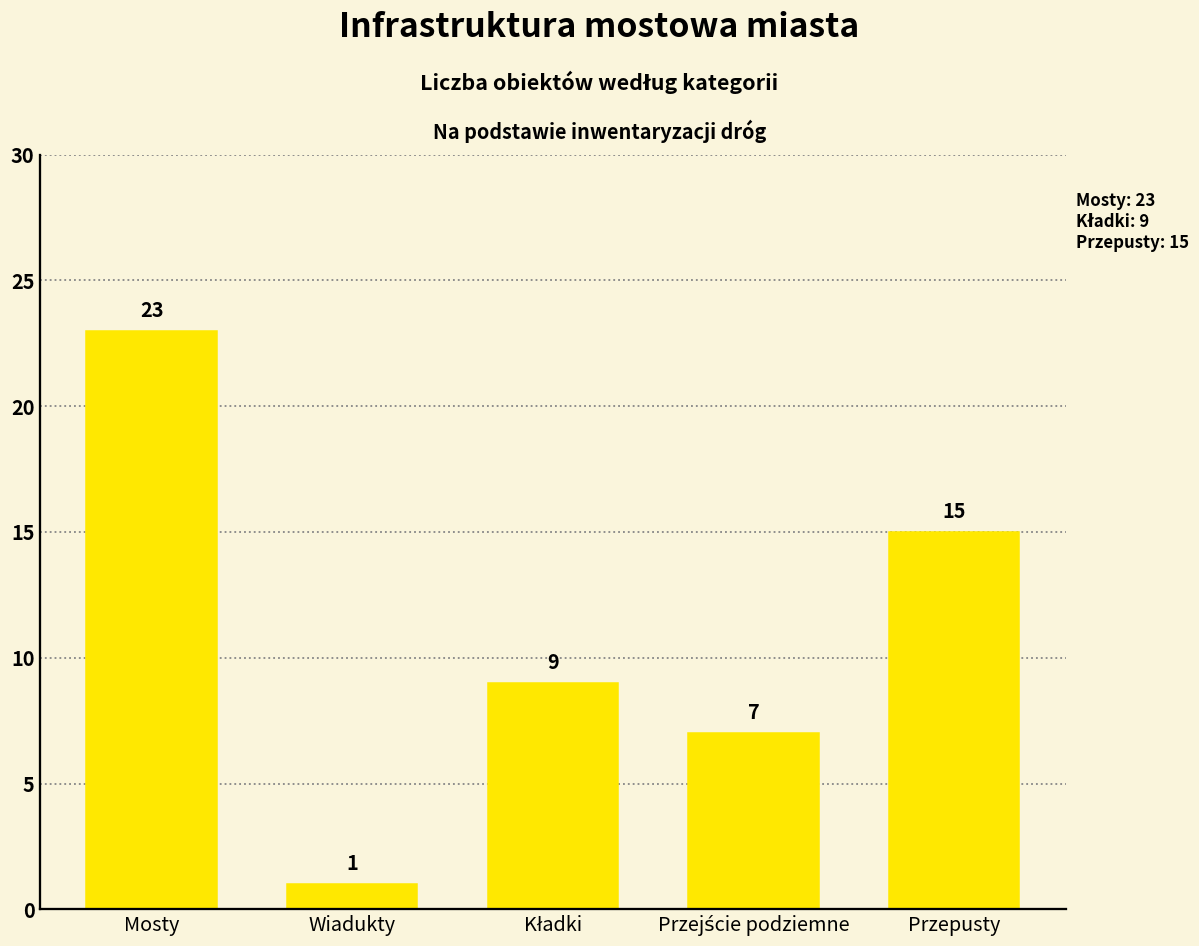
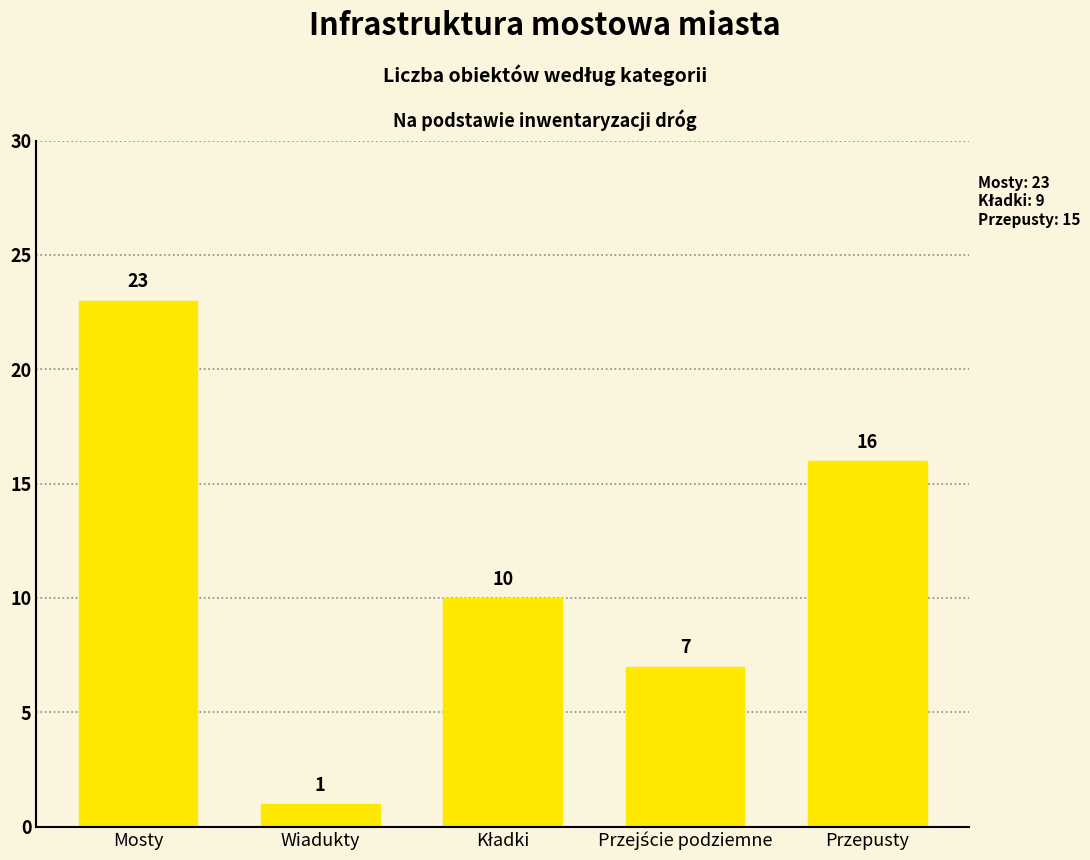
  {
    "Mosty": 23,
    "Wiadukty": 1,
-   "Kładki": 9,
+   "Kładki": 10,
    "Przejście podziemne": 7,
-   "Przepusty": 15
+   "Przepusty": 16
  }
